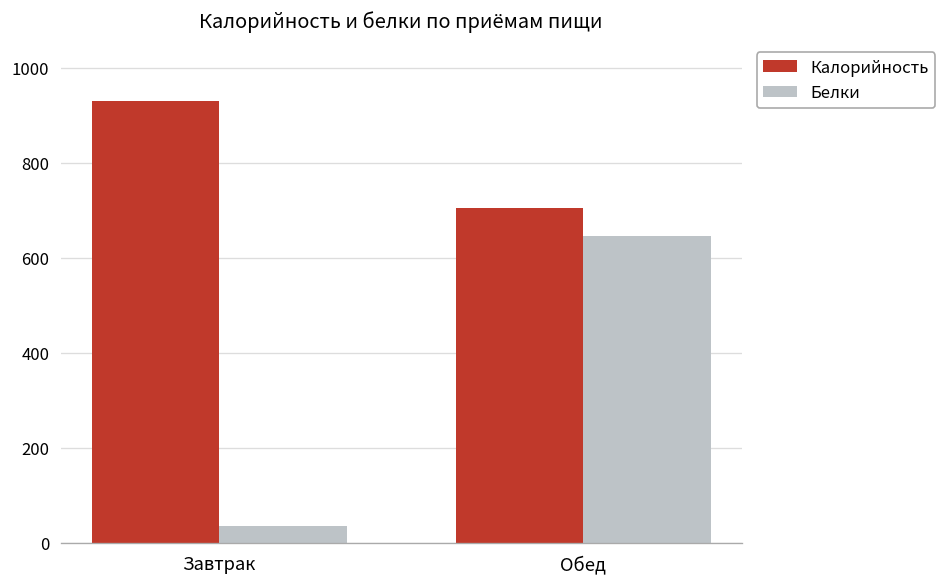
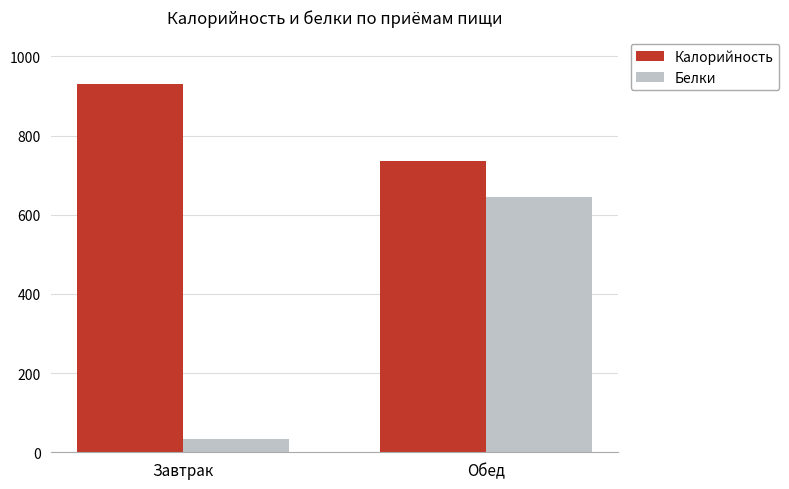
  {
    "Калорийность": {
      "Завтрак": 930,
-     "Обед": 700
+     "Обед": 740
    },
    "Белки": {
      "Завтрак": 30,
      "Обед": 650
    }
  }
